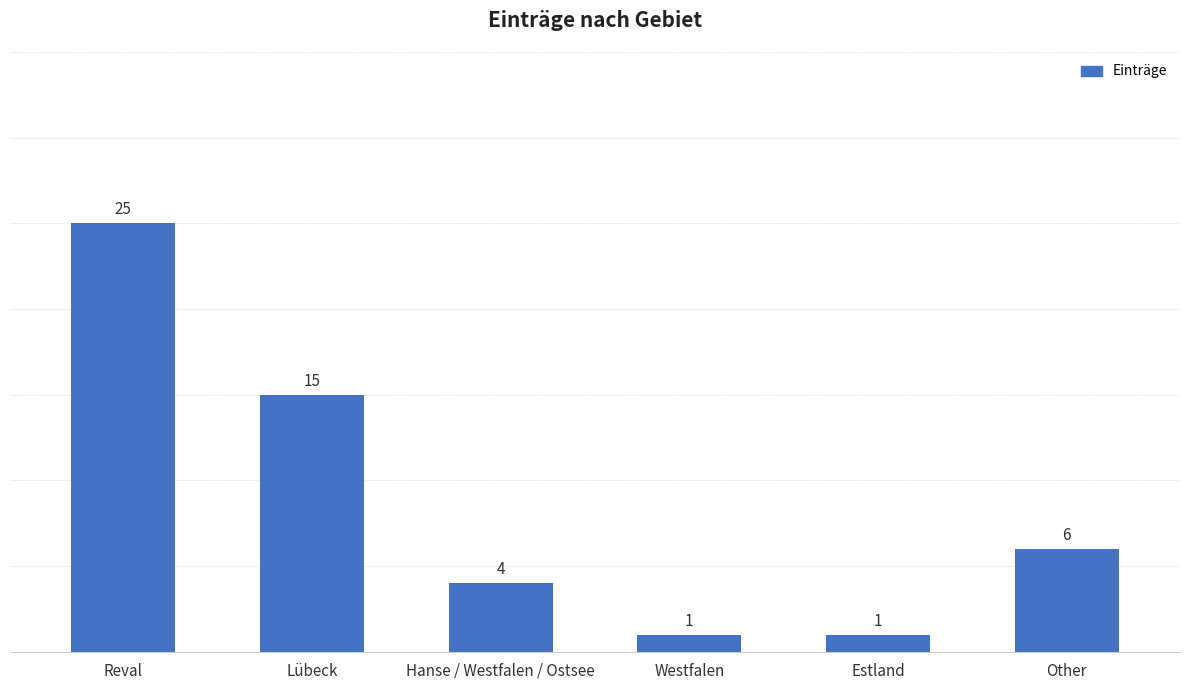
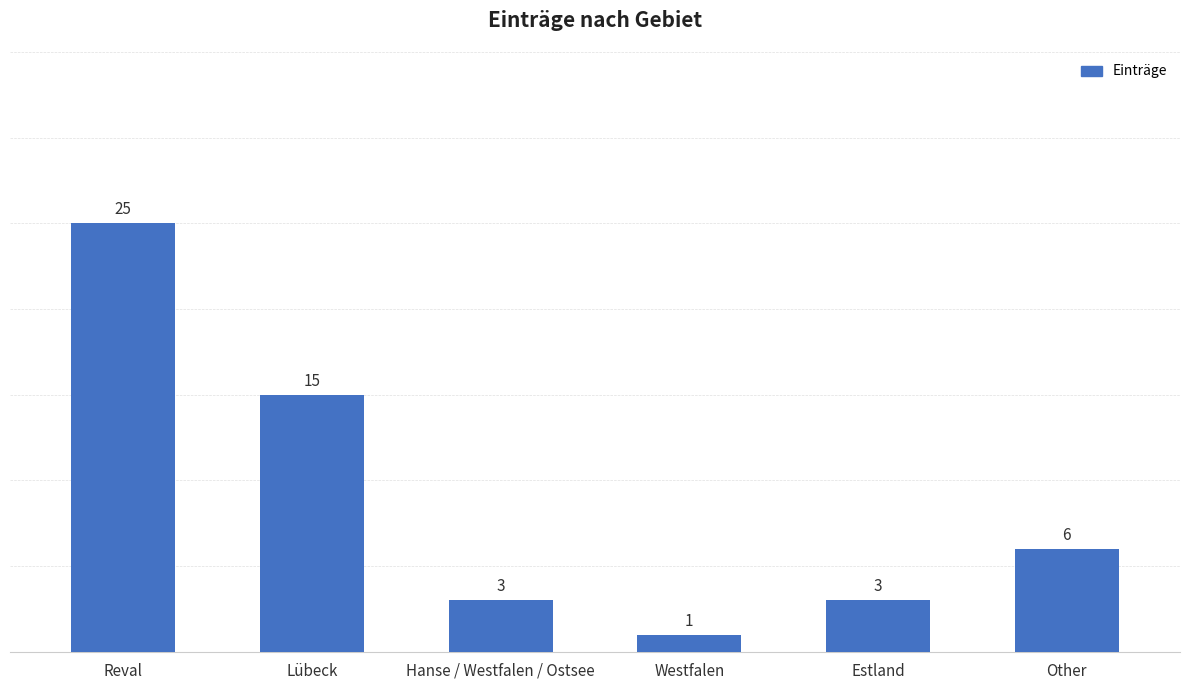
  {
    "Reval": 25,
    "Lübeck": 15,
-   "Hanse / Westfalen / Ostsee": 4,
+   "Hanse / Westfalen / Ostsee": 3,
    "Westfalen": 1,
-   "Estland": 1,
+   "Estland": 3,
    "Other": 6
  }
